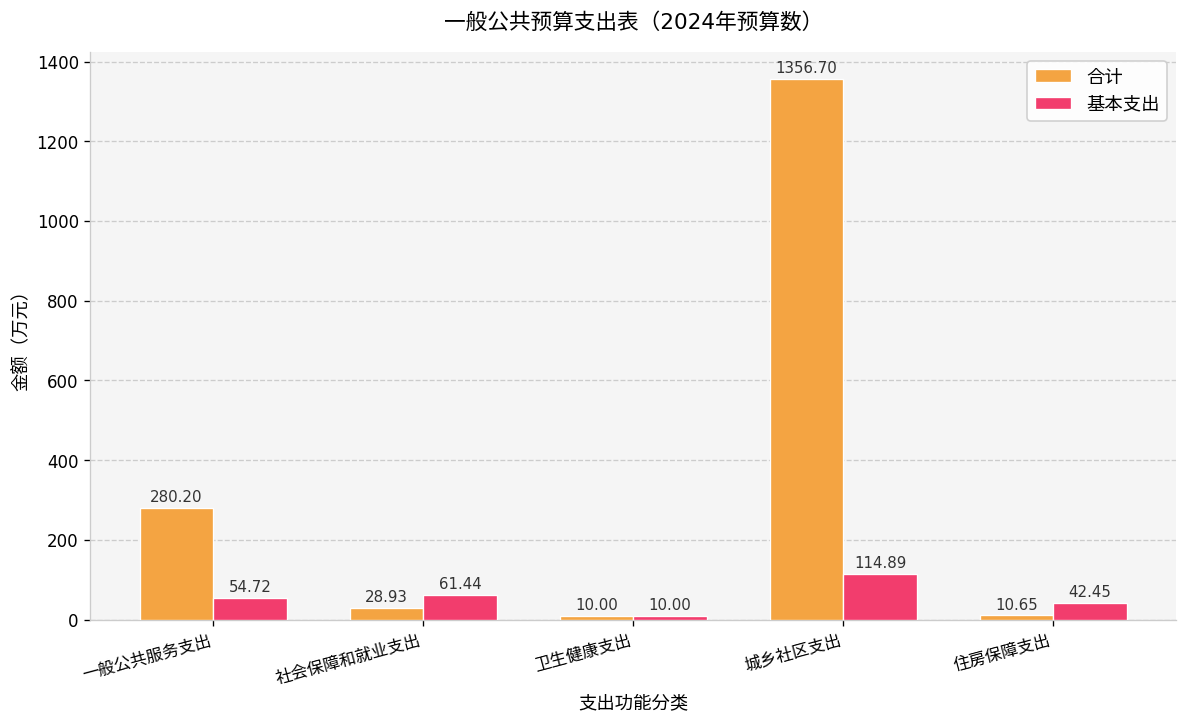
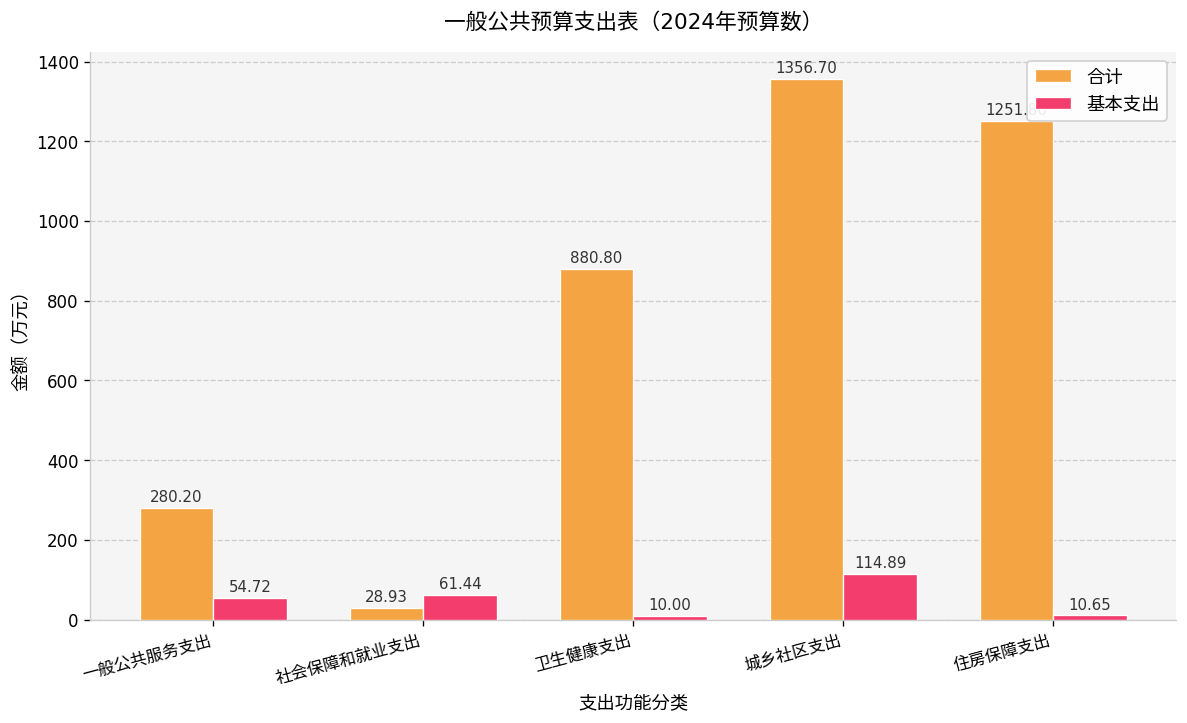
  {
    "合计": {
      "一般公共服务支出": 280.20,
      "社会保障和就业支出": 28.93,
-     "卫生健康支出": 10.00,
+     "卫生健康支出": 880.80,
      "城乡社区支出": 1356.70,
-     "住房保障支出": 10
+     "住房保障支出": 1250
    },
    "基本支出": {
      "一般公共服务支出": 54.72,
      "社会保障和就业支出": 61.44,
      "卫生健康支出": 10.00,
      "城乡社区支出": 114.89,
-     "住房保障支出": 42.45
+     "住房保障支出": 10.65
    }
  }
